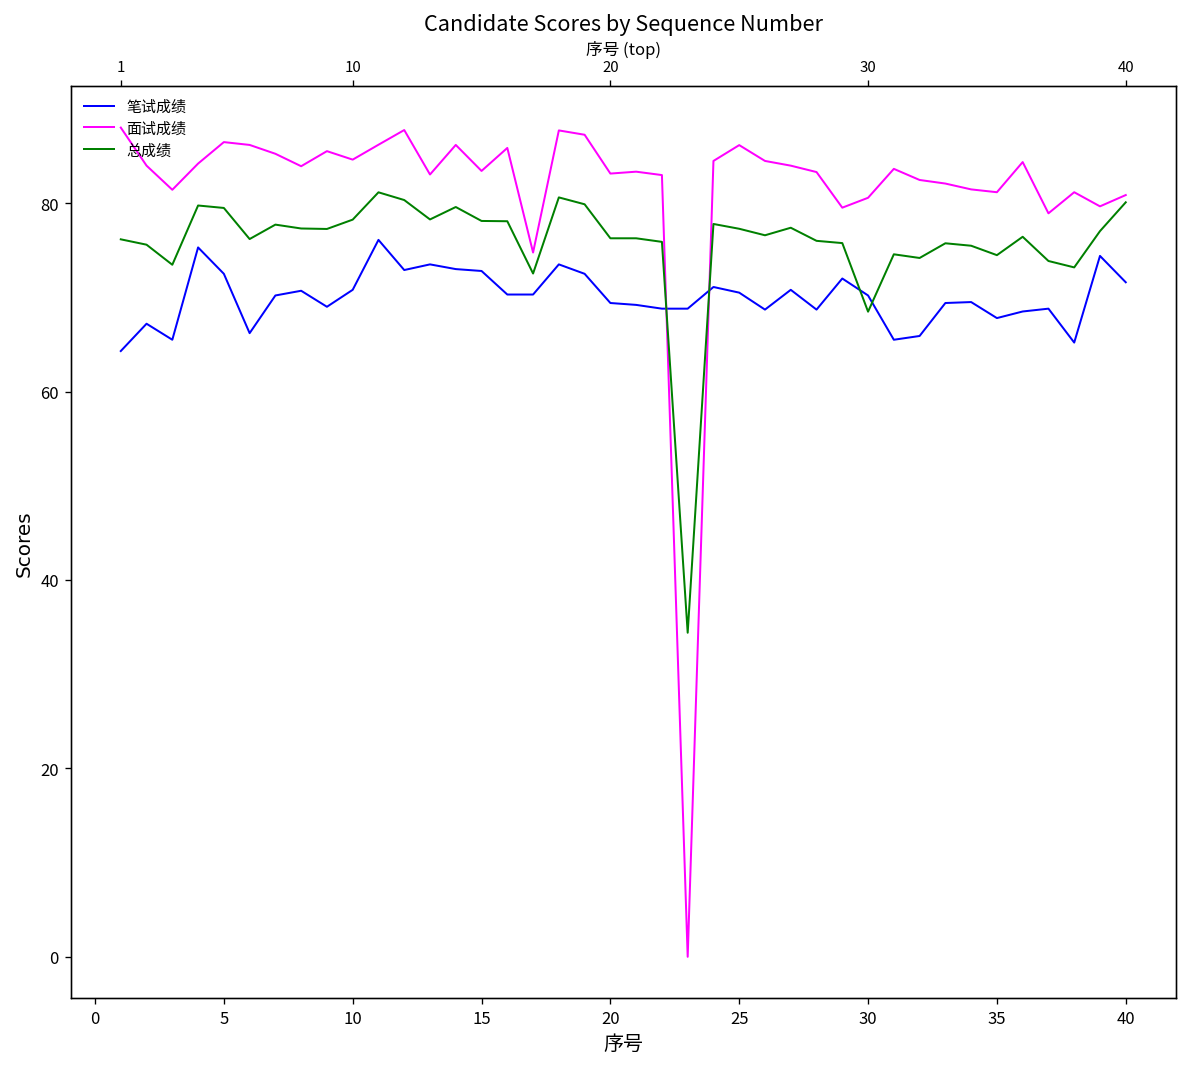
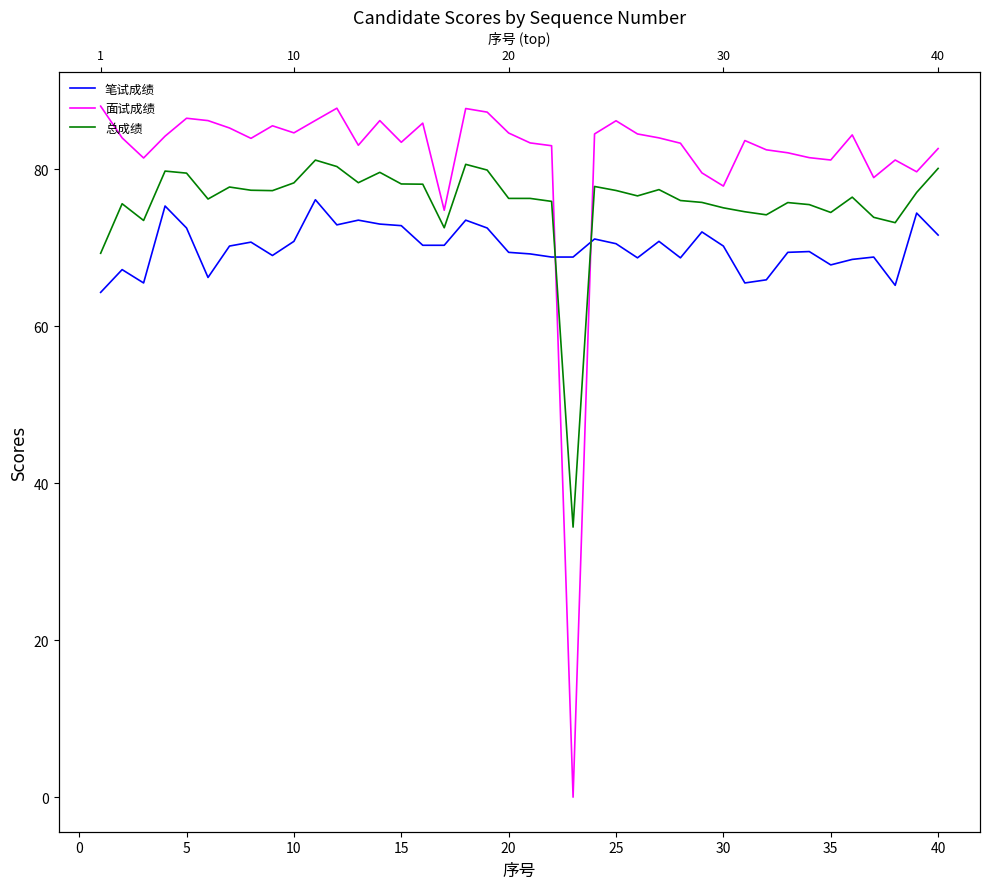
  {
    "笔试成绩": {
      "1": 64,
      "5": 73,
      "10": 71,
      "15": 73,
      "20": 69,
      "25": 71,
      "30": 70,
      "35": 68,
      "40": 72
    },
    "面试成绩": {
      "1": 88,
      "5": 86,
      "10": 85,
      "15": 83,
-     "20": 83,
+     "20": 85,
      "25": 86,
-     "30": 81,
+     "30": 78,
      "35": 81,
-     "40": 81
+     "40": 83
    },
    "总成绩": {
-     "1": 76,
+     "1": 69,
      "5": 79,
      "10": 78,
      "15": 78,
      "20": 76,
      "25": 77,
-     "30": 68,
+     "30": 75,
      "35": 74,
      "40": 80
    }
  }
